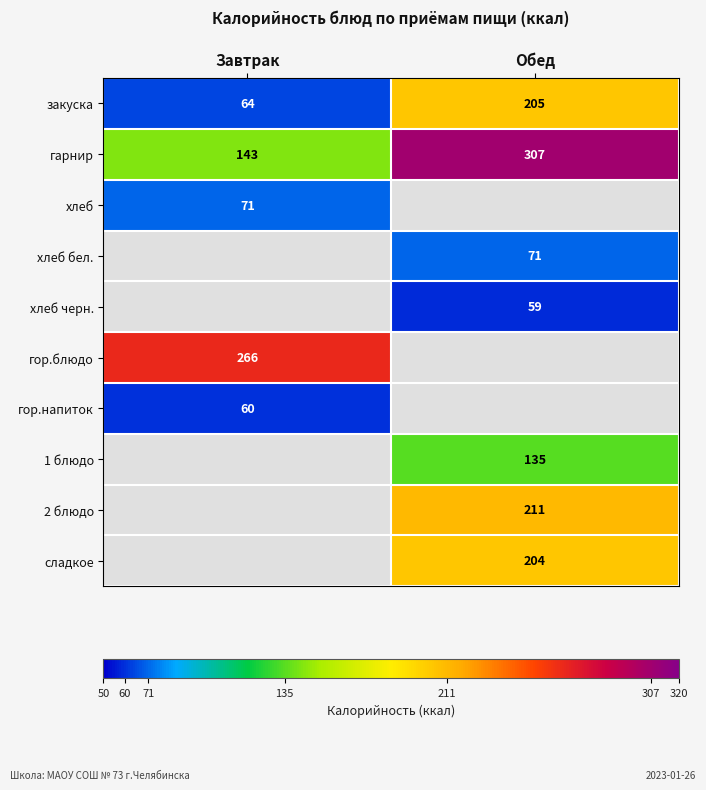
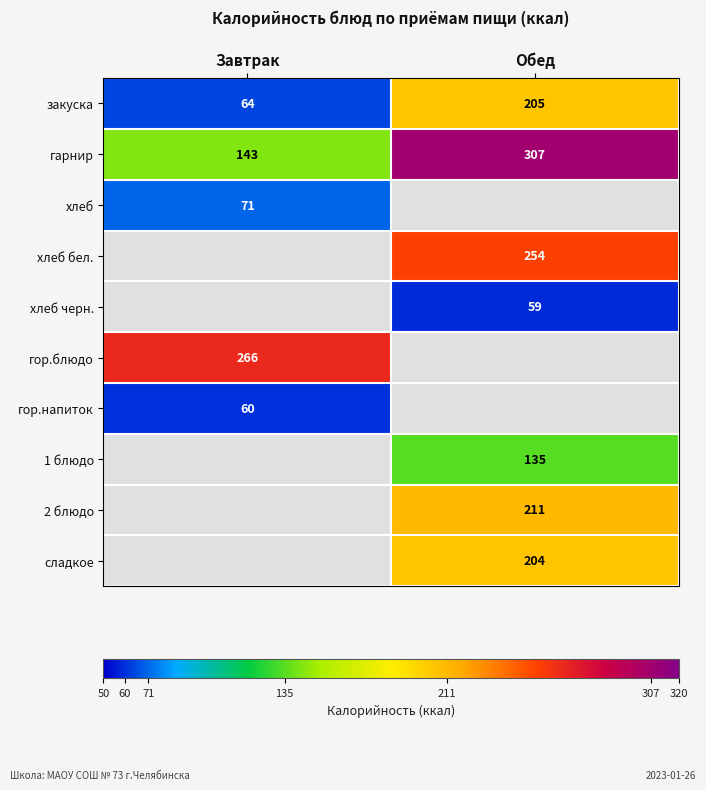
  {
    "закуска": {
      "Завтрак": 64,
      "Обед": 205
    },
    "гарнир": {
      "Завтрак": 143,
      "Обед": 307
    },
    "хлеб": {
      "Завтрак": 71
    },
    "хлеб бел.": {
-     "Обед": 71
+     "Обед": 254
    },
    "хлеб черн.": {
      "Обед": 59
    },
    "гор.блюдо": {
      "Завтрак": 266
    },
    "гор.напиток": {
      "Завтрак": 60
    },
    "1 блюдо": {
      "Обед": 135
    },
    "2 блюдо": {
      "Обед": 211
    },
    "сладкое": {
      "Обед": 204
    }
  }
